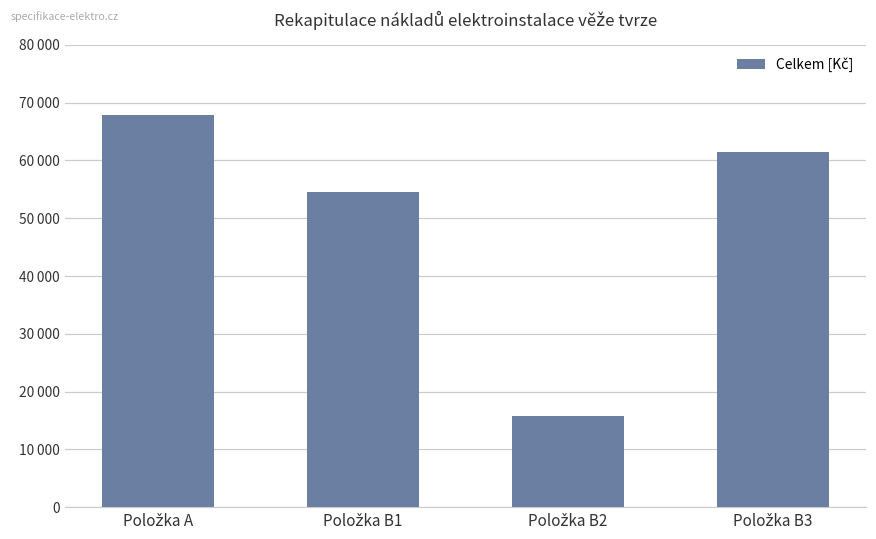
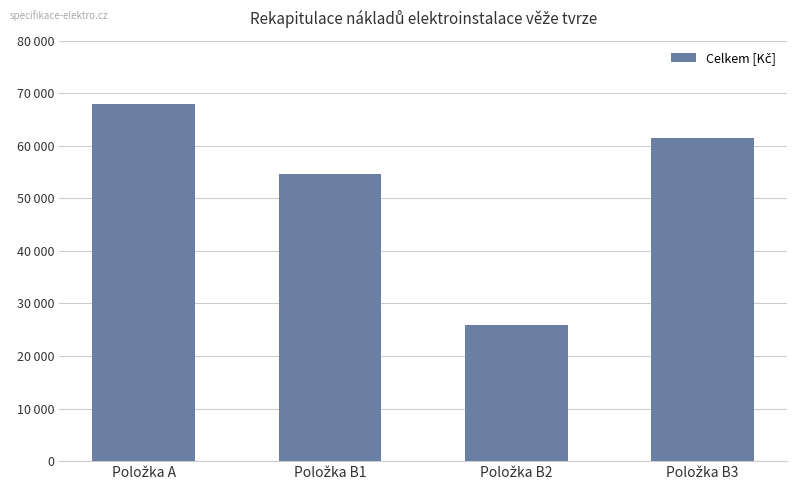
  {
    "Položka A": 68000,
    "Položka B1": 55000,
-   "Položka B2": 16000,
+   "Položka B2": 26000,
    "Položka B3": 61000
  }
